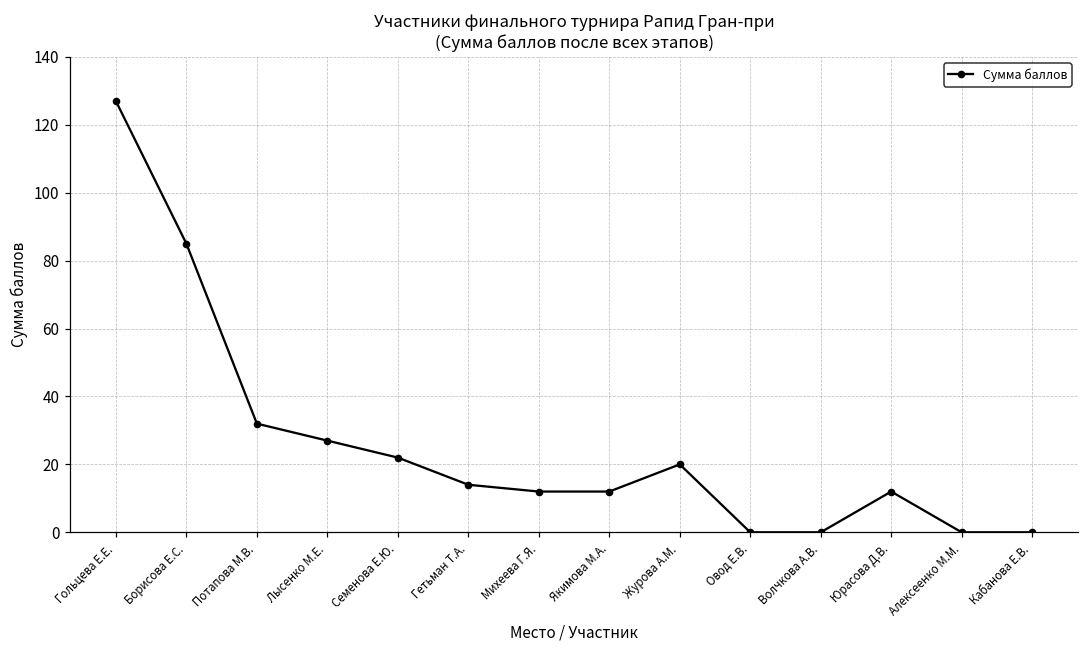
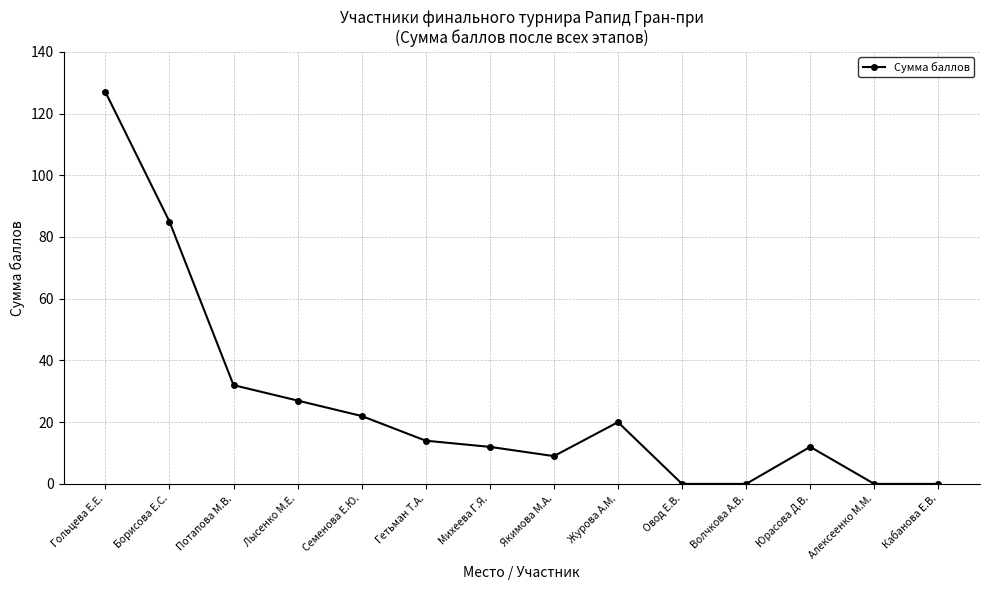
  {
    "Гольцева Е.Е.": 127,
    "Борисова Е.С.": 85,
    "Потапова М.В.": 32,
    "Лысенко М.Е.": 27,
    "Семенова Е.Ю.": 22,
    "Гетьман Т.А.": 14,
    "Михеева Г.Я.": 12,
-   "Якимова М.А.": 12,
+   "Якимова М.А.": 9,
    "Журова А.М.": 20,
    "Овод Е.В.": 0,
    "Волчкова А.В.": 0,
    "Юрасова Д.В.": 12,
    "Алексеенко М.М.": 0,
    "Кабанова Е.В.": 0
  }
